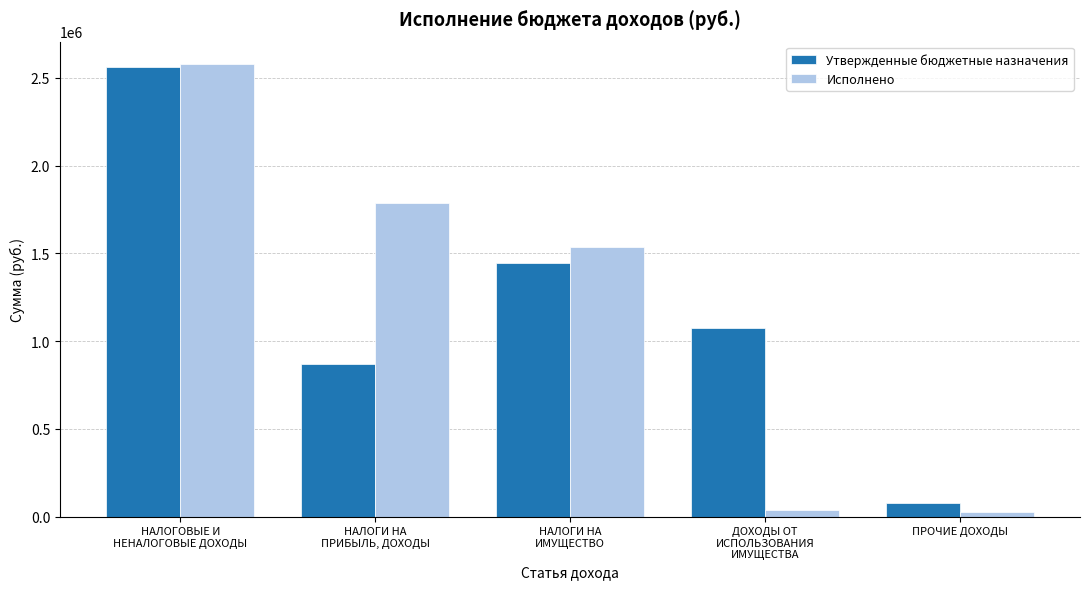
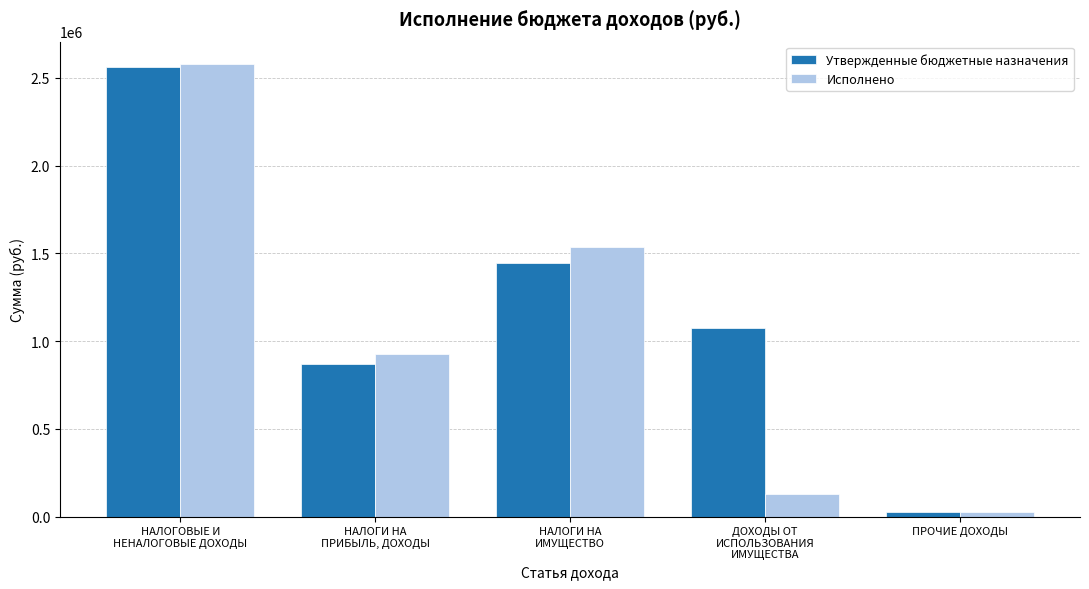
  {
    "Утвержденные бюджетные назначения": {
      "НАЛОГОВЫЕ И НЕНАЛОГОВЫЕ ДОХОДЫ": 2560000,
      "НАЛОГИ НА ПРИБЫЛЬ, ДОХОДЫ": 870000,
      "НАЛОГИ НА ИМУЩЕСТВО": 1440000,
      "ДОХОДЫ ОТ ИСПОЛЬЗОВАНИЯ ИМУЩЕСТВА": 1070000,
-     "ПРОЧИЕ ДОХОДЫ": 80000
+     "ПРОЧИЕ ДОХОДЫ": 30000
    },
    "Исполнено": {
      "НАЛОГОВЫЕ И НЕНАЛОГОВЫЕ ДОХОДЫ": 2580000,
-     "НАЛОГИ НА ПРИБЫЛЬ, ДОХОДЫ": 1780000,
+     "НАЛОГИ НА ПРИБЫЛЬ, ДОХОДЫ": 930000,
      "НАЛОГИ НА ИМУЩЕСТВО": 1540000,
-     "ДОХОДЫ ОТ ИСПОЛЬЗОВАНИЯ ИМУЩЕСТВА": 40000,
+     "ДОХОДЫ ОТ ИСПОЛЬЗОВАНИЯ ИМУЩЕСТВА": 130000,
      "ПРОЧИЕ ДОХОДЫ": 30000
    }
  }
